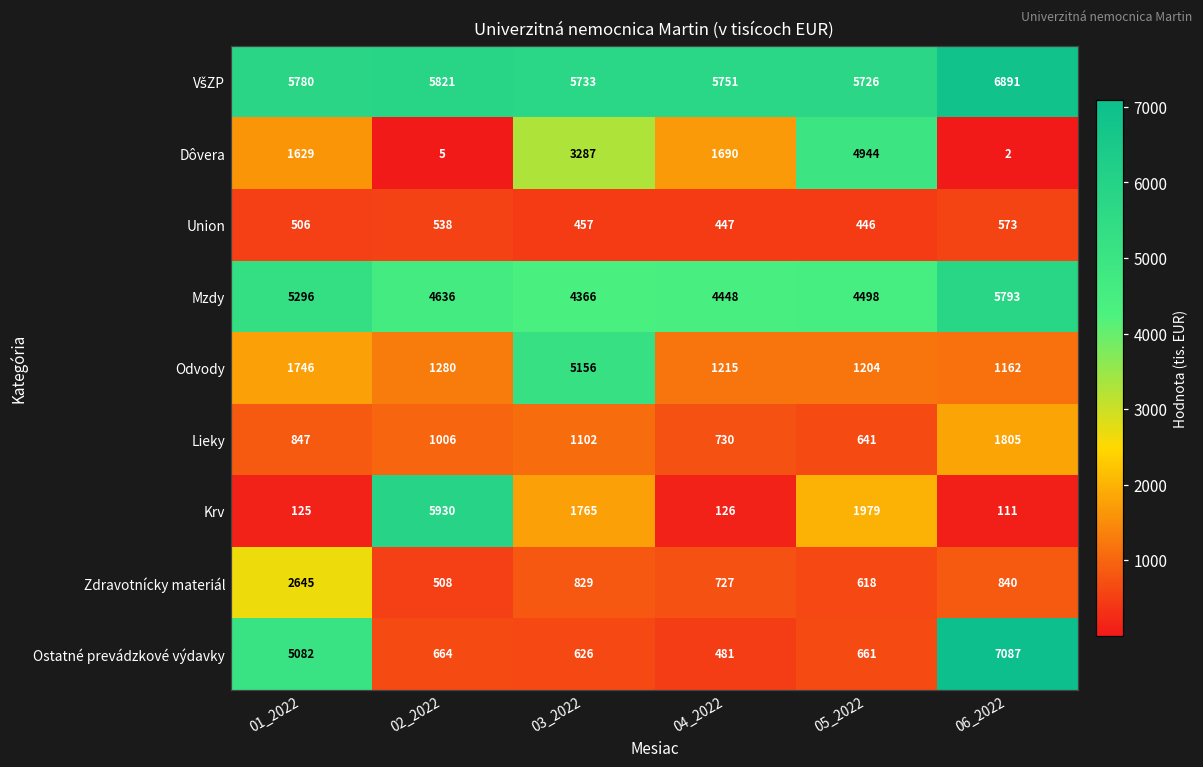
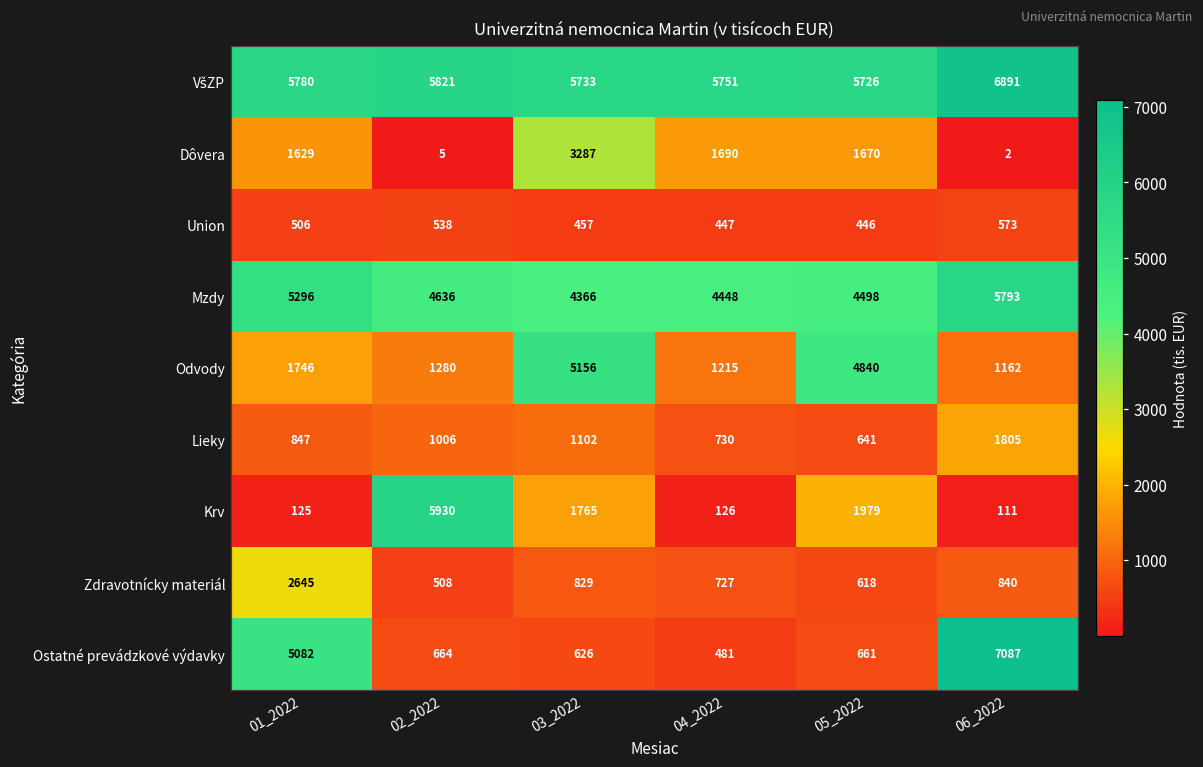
  {
    "VšZP": {
      "01_2022": 5780,
      "02_2022": 5821,
      "03_2022": 5733,
      "04_2022": 5751,
      "05_2022": 5726,
      "06_2022": 6891
    },
    "Dôvera": {
      "01_2022": 1629,
      "02_2022": 5,
      "03_2022": 3287,
      "04_2022": 1690,
-     "05_2022": 4944,
+     "05_2022": 1670,
      "06_2022": 2
    },
    "Union": {
      "01_2022": 506,
      "02_2022": 538,
      "03_2022": 457,
      "04_2022": 447,
      "05_2022": 446,
      "06_2022": 573
    },
    "Mzdy": {
      "01_2022": 5296,
      "02_2022": 4636,
      "03_2022": 4366,
      "04_2022": 4448,
      "05_2022": 4498,
      "06_2022": 5793
    },
    "Odvody": {
      "01_2022": 1746,
      "02_2022": 1280,
      "03_2022": 5156,
      "04_2022": 1215,
-     "05_2022": 1204,
+     "05_2022": 4840,
      "06_2022": 1162
    },
    "Lieky": {
      "01_2022": 847,
      "02_2022": 1006,
      "03_2022": 1102,
      "04_2022": 730,
      "05_2022": 641,
      "06_2022": 1805
    },
    "Krv": {
      "01_2022": 125,
      "02_2022": 5930,
      "03_2022": 1765,
      "04_2022": 126,
      "05_2022": 1979,
      "06_2022": 111
    },
    "Zdravotnícky materiál": {
      "01_2022": 2645,
      "02_2022": 508,
      "03_2022": 829,
      "04_2022": 727,
      "05_2022": 618,
      "06_2022": 840
    },
    "Ostatné prevádzkové výdavky": {
      "01_2022": 5082,
      "02_2022": 664,
      "03_2022": 626,
      "04_2022": 481,
      "05_2022": 661,
      "06_2022": 7087
    }
  }
